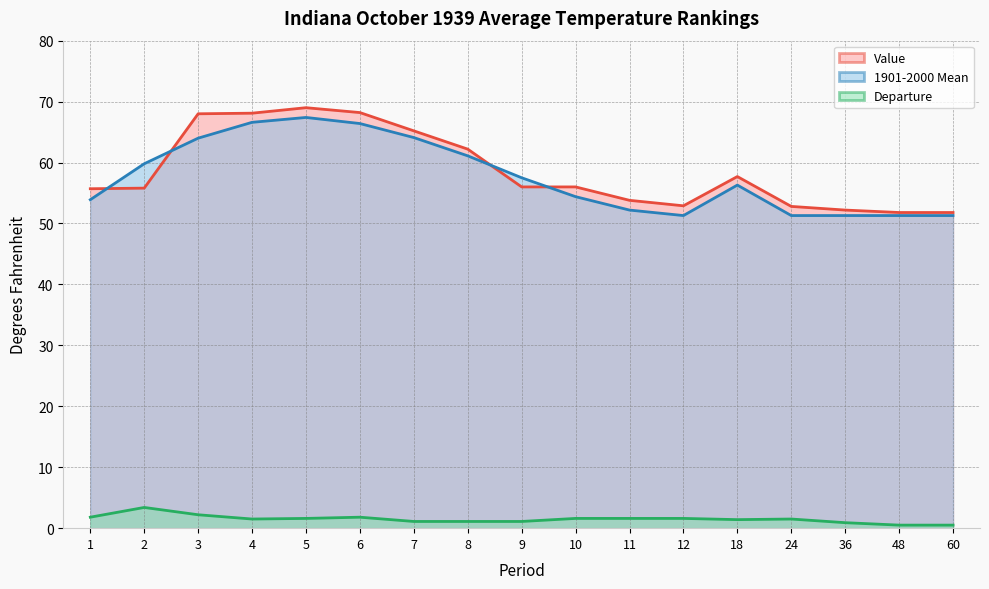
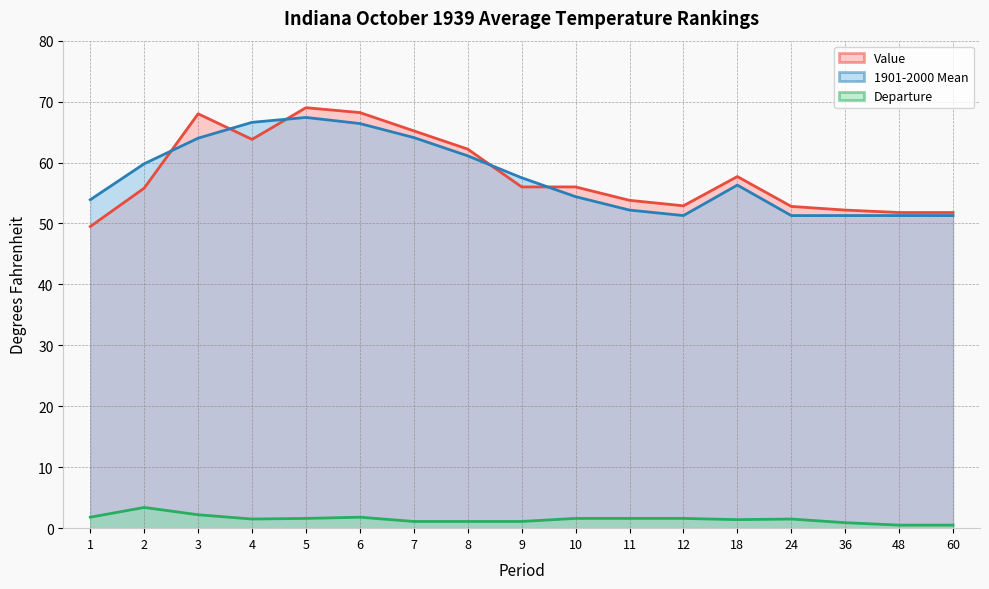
  {
    "Value": {
-     "1": 56,
+     "1": 50,
      "2": 56,
      "3": 68,
-     "4": 68,
+     "4": 64,
      "5": 69,
      "6": 68,
      "7": 65,
      "8": 62,
      "9": 56,
      "10": 56,
      "11": 54,
      "12": 53,
      "18": 58,
      "24": 53,
      "36": 52,
      "48": 52,
      "60": 52
    }
  }
